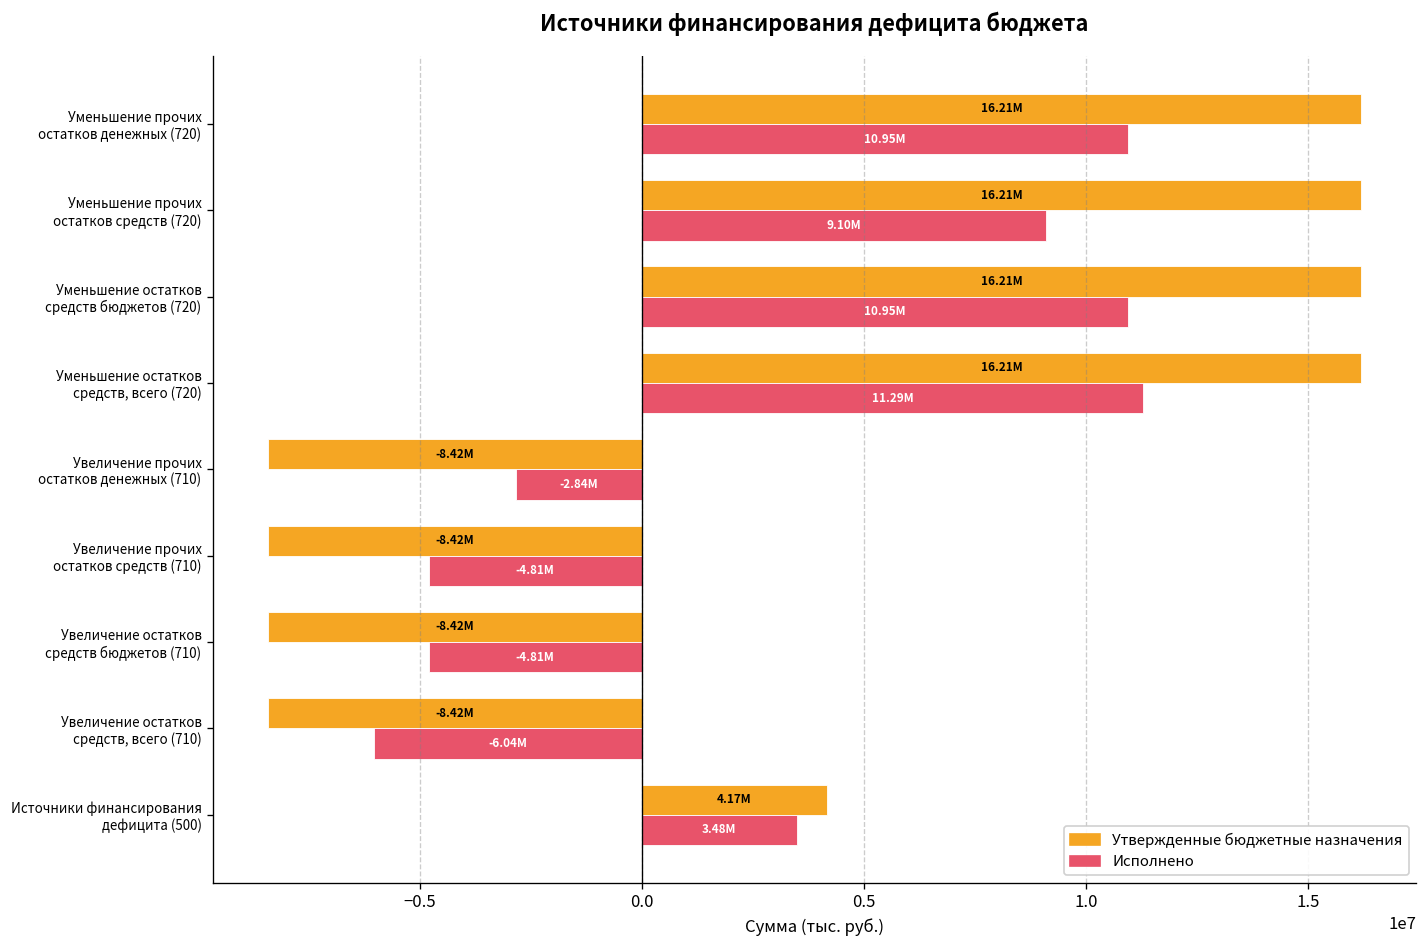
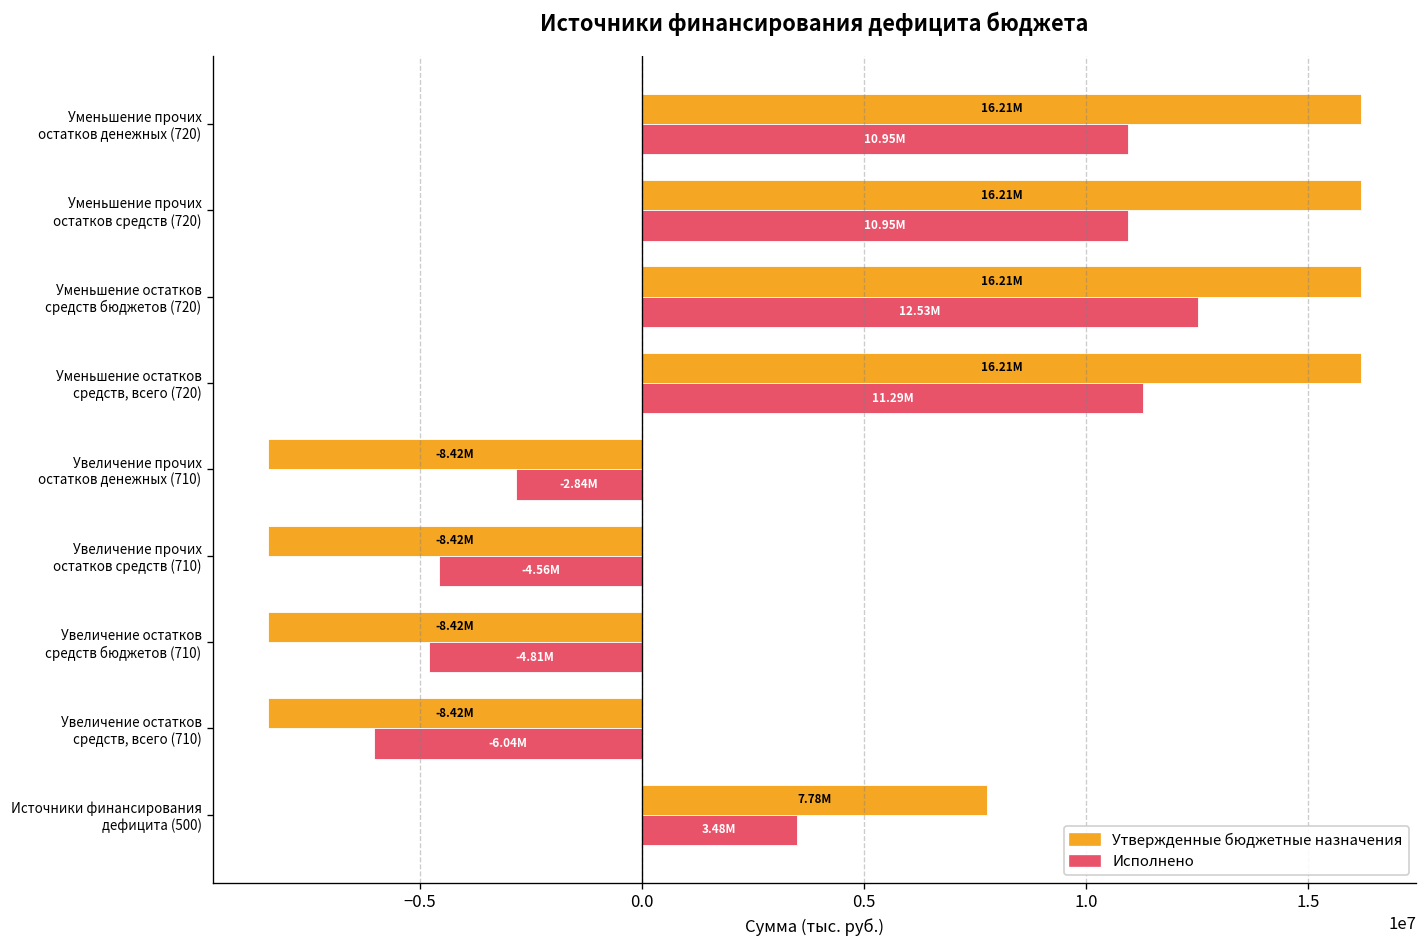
  {
    "Утвержденные бюджетные назначения": {
      "Уменьшение прочих остатков денежных (720)": "16.21M",
      "Уменьшение прочих остатков средств (720)": "16.21M",
      "Уменьшение остатков средств бюджетов (720)": "16.21M",
      "Уменьшение остатков средств, всего (720)": "16.21M",
      "Увеличение прочих остатков денежных (710)": "-8.42M",
      "Увеличение прочих остатков средств (710)": "-8.42M",
      "Увеличение остатков средств бюджетов (710)": "-8.42M",
      "Увеличение остатков средств, всего (710)": "-8.42M",
-     "Источники финансирования дефицита (500)": "4.17M"
+     "Источники финансирования дефицита (500)": "7.78M"
    },
    "Исполнено": {
      "Уменьшение прочих остатков денежных (720)": "10.95M",
-     "Уменьшение прочих остатков средств (720)": "9.10M",
-     "Уменьшение остатков средств бюджетов (720)": "10.95M",
+     "Уменьшение прочих остатков средств (720)": "10.95M",
+     "Уменьшение остатков средств бюджетов (720)": "12.53M",
      "Уменьшение остатков средств, всего (720)": "11.29M",
      "Увеличение прочих остатков денежных (710)": "-2.84M",
-     "Увеличение прочих остатков средств (710)": "-4.81M",
+     "Увеличение прочих остатков средств (710)": "-4.56M",
      "Увеличение остатков средств бюджетов (710)": "-4.81M",
      "Увеличение остатков средств, всего (710)": "-6.04M",
      "Источники финансирования дефицита (500)": "3.48M"
    }
  }
